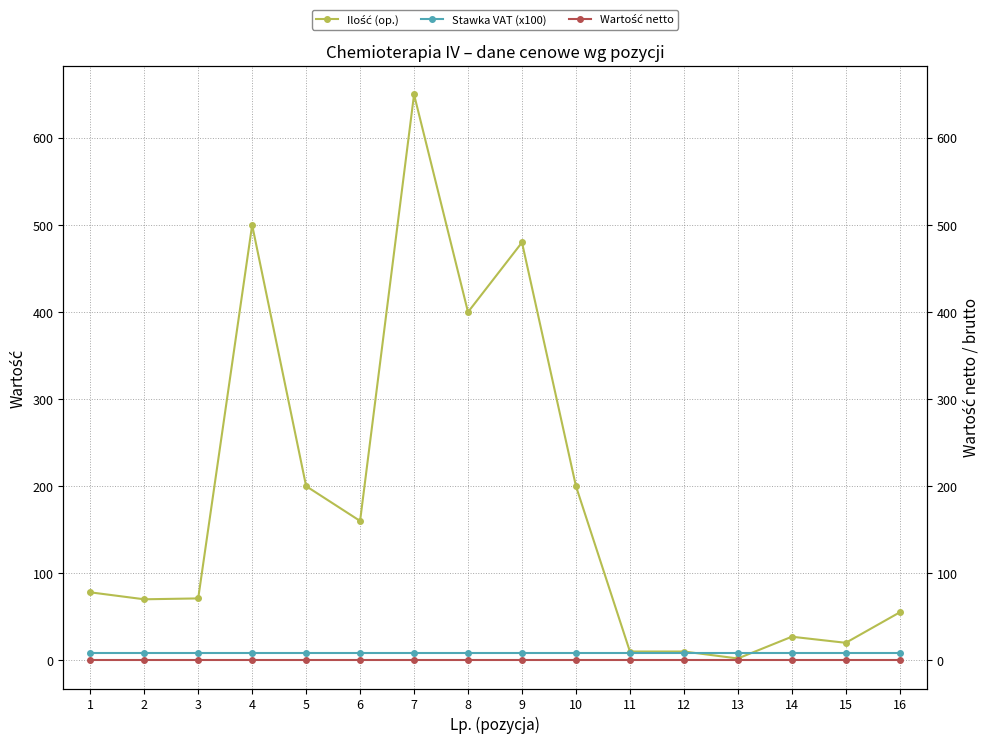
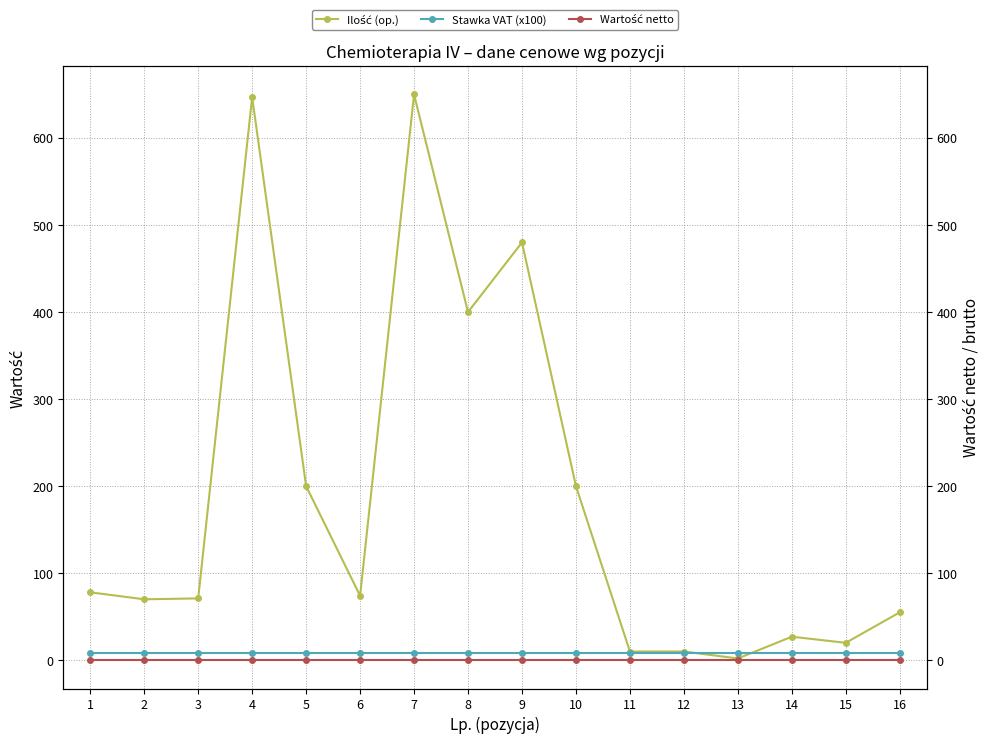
  {
    "Ilość (op.)": {
      "1": 80,
      "2": 70,
      "3": 70,
-     "4": 500,
+     "4": 650,
      "5": 200,
-     "6": 160,
+     "6": 70,
      "7": 650,
      "8": 400,
      "9": 480,
      "10": 200,
      "14": 30,
      "15": 20,
      "16": 60
    },
    "Stawka VAT (x100)": {
      "1": 10,
      "2": 10,
      "3": 10,
      "4": 10,
      "5": 10,
      "6": 10,
      "7": 10,
      "8": 10,
      "9": 10,
      "10": 10,
      "13": 10,
      "14": 10,
      "15": 10,
      "16": 10
    },
    "Wartość netto": {
      "1": 0,
      "2": 0,
      "3": 0,
      "4": 0,
      "5": 0,
      "6": 0,
      "7": 0,
      "8": 0,
      "9": 0,
      "10": 0,
      "11": 0,
      "12": 0,
      "14": 0,
      "15": 0,
      "16": 0
    }
  }
